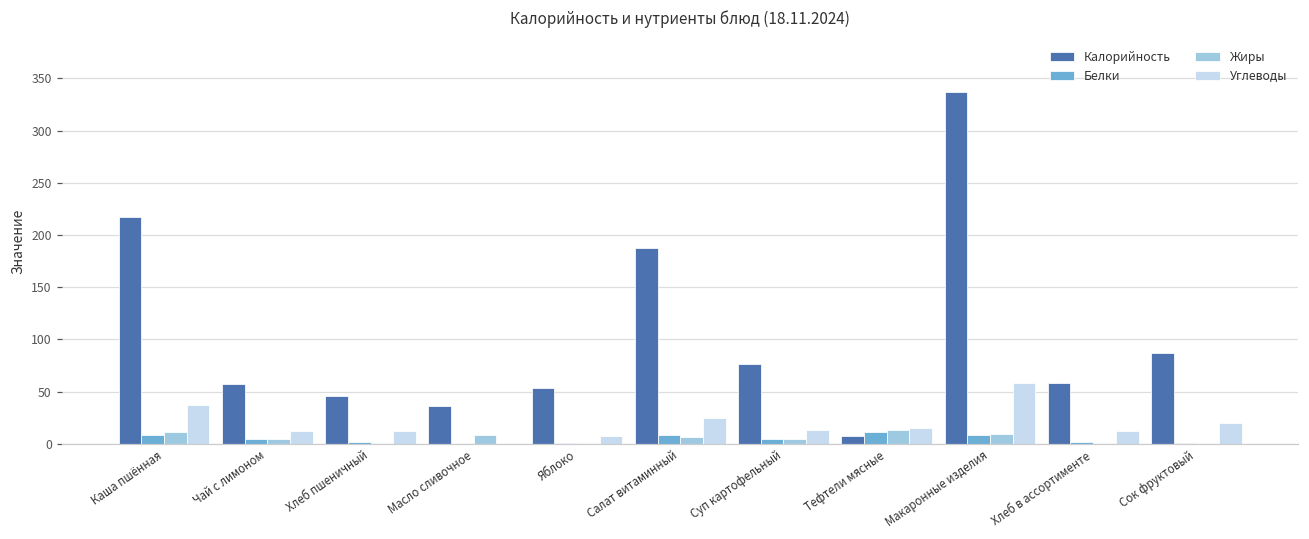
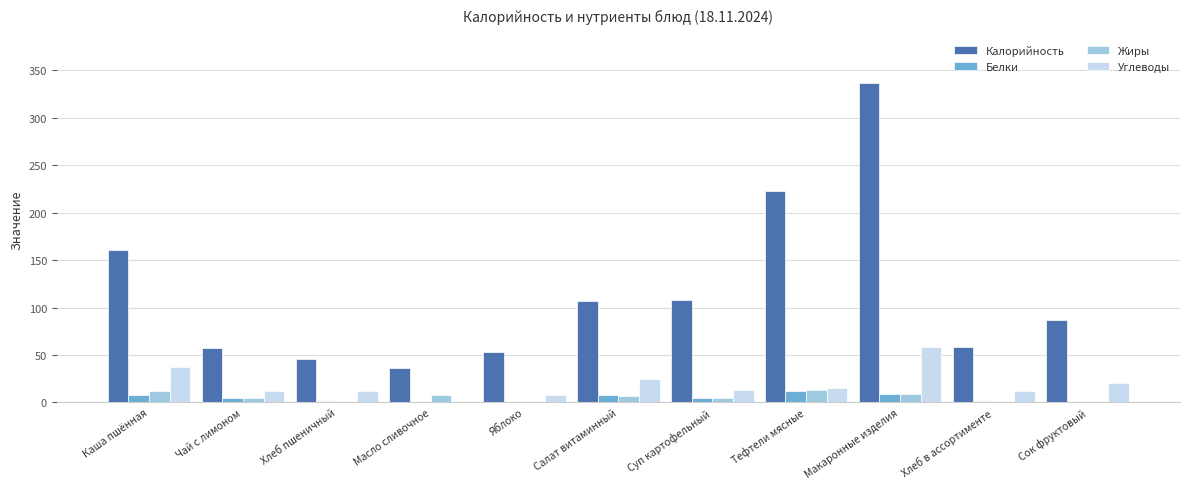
  {
    "Калорийность": {
-     "Каша пшённая": 220,
+     "Каша пшённая": 160,
      "Чай с лимоном": 60,
      "Хлеб пшеничный": 50,
      "Масло сливочное": 40,
      "Яблоко": 50,
-     "Салат витаминный": 190,
-     "Суп картофельный": 80,
-     "Тефтели мясные": 10,
+     "Салат витаминный": 110,
+     "Суп картофельный": 110,
+     "Тефтели мясные": 220,
      "Макаронные изделия": 340,
      "Хлеб в ассортименте": 60,
      "Сок фруктовый": 90
    }
  }
